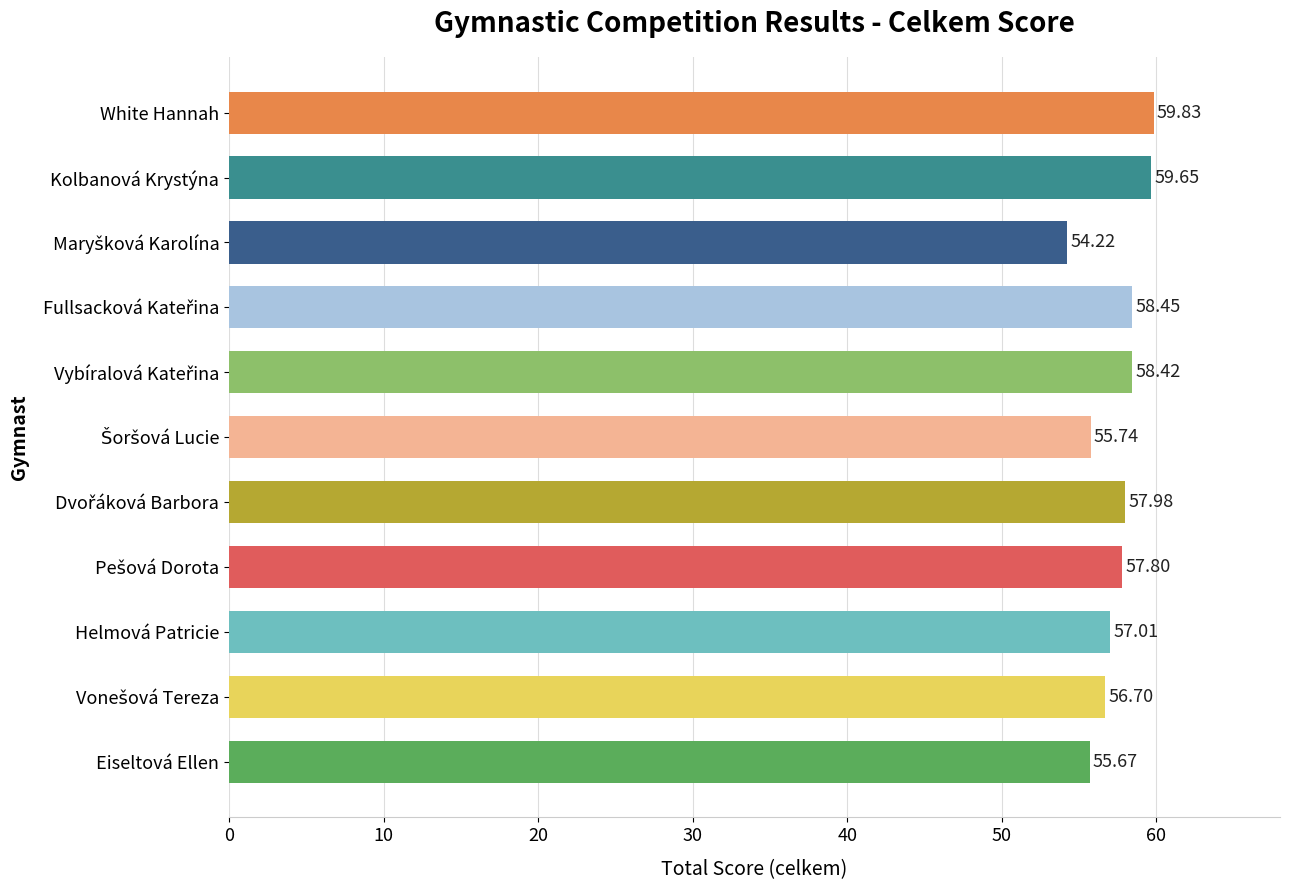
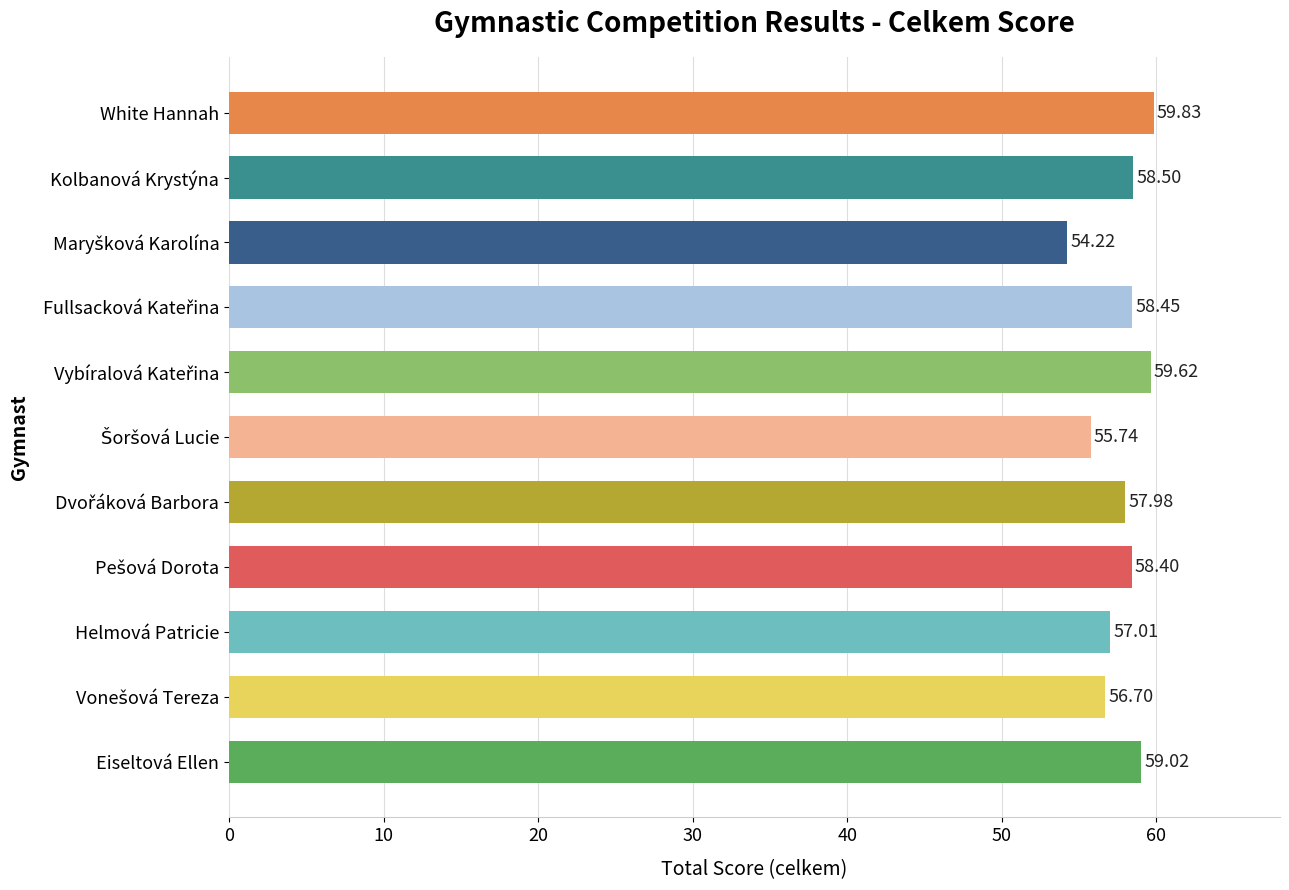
  {
    "White Hannah": 59.83,
-   "Kolbanová Krystýna": 59.65,
+   "Kolbanová Krystýna": 58.50,
    "Maryšková Karolína": 54.22,
    "Fullsacková Kateřina": 58.45,
-   "Vybíralová Kateřina": 58.42,
+   "Vybíralová Kateřina": 59.62,
    "Šoršová Lucie": 55.74,
    "Dvořáková Barbora": 57.98,
-   "Pešová Dorota": 57.80,
+   "Pešová Dorota": 58.40,
    "Helmová Patricie": 57.01,
    "Vonešová Tereza": 56.70,
-   "Eiseltová Ellen": 55.67
+   "Eiseltová Ellen": 59.02
  }
